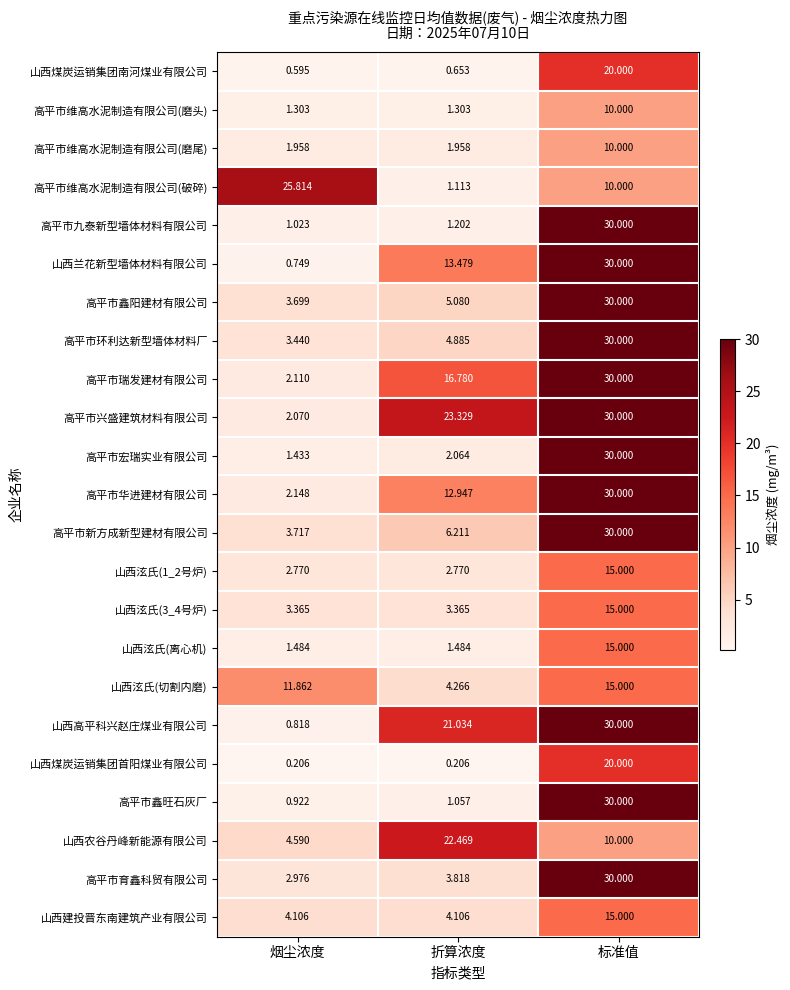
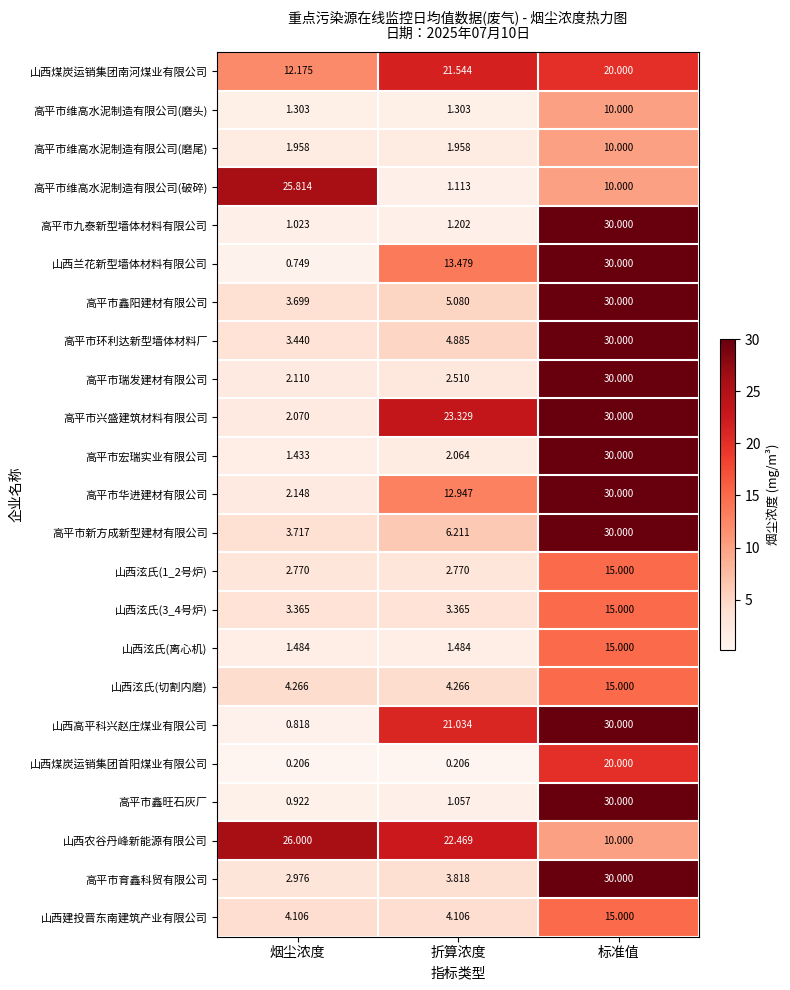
  {
    "山西煤炭运销集团南河煤业有限公司": {
-     "烟尘浓度": 0.595,
-     "折算浓度": 0.653,
+     "烟尘浓度": 12.175,
+     "折算浓度": 21.544,
      "标准值": 20.000
    },
    "高平市维高水泥制造有限公司(磨头)": {
      "烟尘浓度": 1.303,
      "折算浓度": 1.303,
      "标准值": 10.000
    },
    "高平市维高水泥制造有限公司(磨尾)": {
      "烟尘浓度": 1.958,
      "折算浓度": 1.958,
      "标准值": 10.000
    },
    "高平市维高水泥制造有限公司(破碎)": {
      "烟尘浓度": 25.814,
      "折算浓度": 1.113,
      "标准值": 10.000
    },
    "高平市九泰新型墙体材料有限公司": {
      "烟尘浓度": 1.023,
      "折算浓度": 1.202,
      "标准值": 30.000
    },
    "山西兰花新型墙体材料有限公司": {
      "烟尘浓度": 0.749,
      "折算浓度": 13.479,
      "标准值": 30.000
    },
    "高平市鑫阳建材有限公司": {
      "烟尘浓度": 3.699,
      "折算浓度": 5.080,
      "标准值": 30.000
    },
    "高平市环利达新型墙体材料厂": {
      "烟尘浓度": 3.440,
      "折算浓度": 4.885,
      "标准值": 30.000
    },
    "高平市瑞发建材有限公司": {
      "烟尘浓度": 2.110,
-     "折算浓度": 16.780,
+     "折算浓度": 2.510,
      "标准值": 30.000
    },
    "高平市兴盛建筑材料有限公司": {
      "烟尘浓度": 2.070,
      "折算浓度": 23.329,
      "标准值": 30.000
    },
    "高平市宏瑞实业有限公司": {
      "烟尘浓度": 1.433,
      "折算浓度": 2.064,
      "标准值": 30.000
    },
    "高平市华进建材有限公司": {
      "烟尘浓度": 2.148,
      "折算浓度": 12.947,
      "标准值": 30.000
    },
    "高平市新方成新型建材有限公司": {
      "烟尘浓度": 3.717,
      "折算浓度": 6.211,
      "标准值": 30.000
    },
    "山西泫氏(1_2号炉)": {
      "烟尘浓度": 2.770,
      "折算浓度": 2.770,
      "标准值": 15.000
    },
    "山西泫氏(3_4号炉)": {
      "烟尘浓度": 3.365,
      "折算浓度": 3.365,
      "标准值": 15.000
    },
    "山西泫氏(离心机)": {
      "烟尘浓度": 1.484,
      "折算浓度": 1.484,
      "标准值": 15.000
    },
    "山西泫氏(切割内磨)": {
-     "烟尘浓度": 11.862,
+     "烟尘浓度": 4.266,
      "折算浓度": 4.266,
      "标准值": 15.000
    },
    "山西高平科兴赵庄煤业有限公司": {
      "烟尘浓度": 0.818,
      "折算浓度": 21.034,
      "标准值": 30.000
    },
    "山西煤炭运销集团首阳煤业有限公司": {
      "烟尘浓度": 0.206,
      "折算浓度": 0.206,
      "标准值": 20.000
    },
    "高平市鑫旺石灰厂": {
      "烟尘浓度": 0.922,
      "折算浓度": 1.057,
      "标准值": 30.000
    },
    "山西农谷丹峰新能源有限公司": {
-     "烟尘浓度": 4.590,
+     "烟尘浓度": 26.000,
      "折算浓度": 22.469,
      "标准值": 10.000
    },
    "高平市育鑫科贸有限公司": {
      "烟尘浓度": 2.976,
      "折算浓度": 3.818,
      "标准值": 30.000
    },
    "山西建投晋东南建筑产业有限公司": {
      "烟尘浓度": 4.106,
      "折算浓度": 4.106,
      "标准值": 15.000
    }
  }
